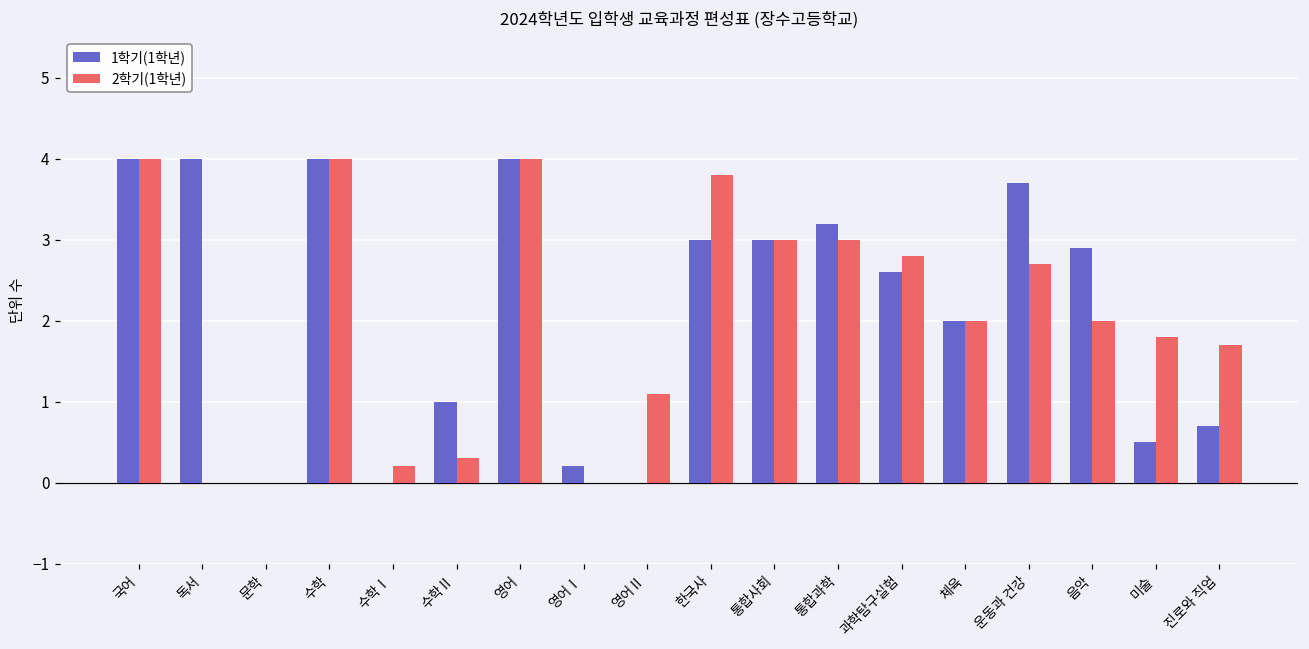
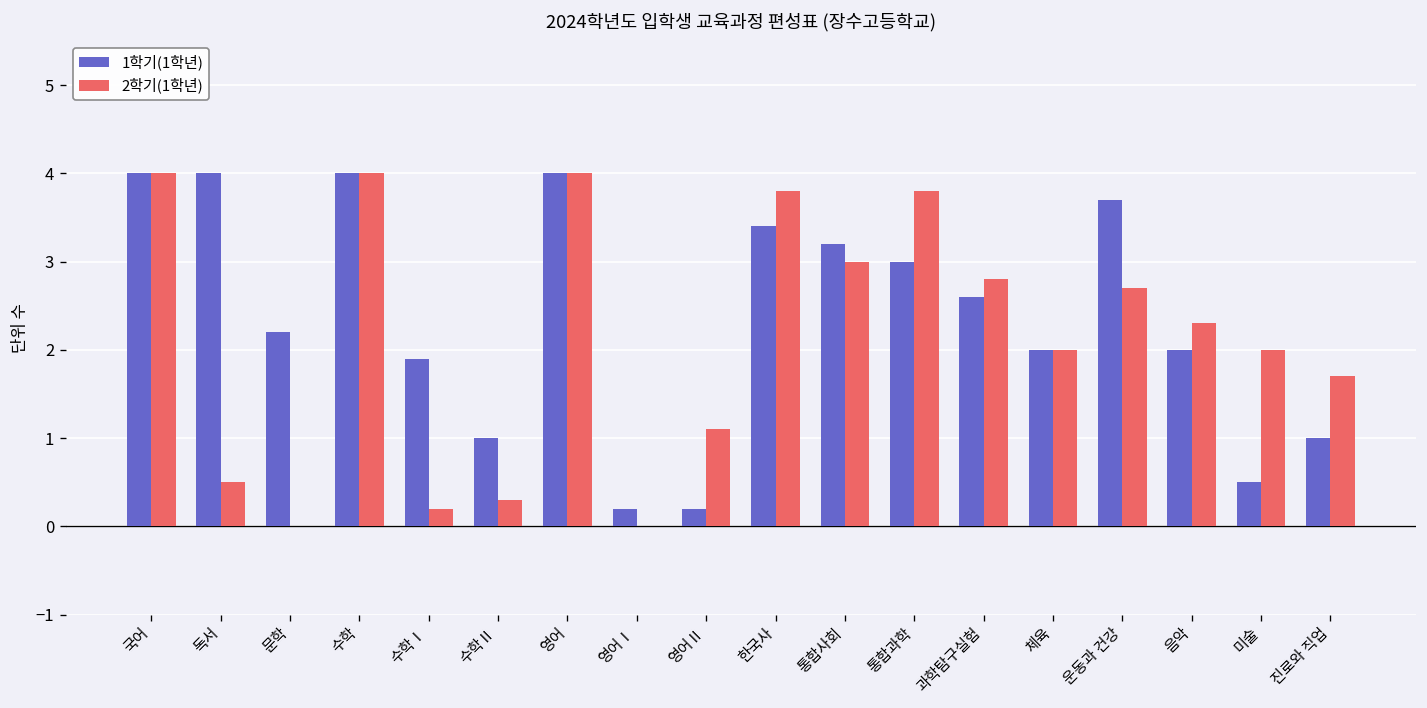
  {
    "1학기(1학년)": {
      "국어": 4.0,
      "독서": 4.0,
-     "문학": 0.0,
+     "문학": 2.2,
      "수학": 4.0,
-     "수학Ⅰ": 0.0,
+     "수학Ⅰ": 1.9,
      "수학Ⅱ": 1.0,
      "영어": 4.0,
      "영어Ⅰ": 0.2,
-     "영어Ⅱ": 0.0,
-     "한국사": 3.0,
-     "통합사회": 3.0,
-     "통합과학": 3.2,
+     "영어Ⅱ": 0.2,
+     "한국사": 3.4,
+     "통합사회": 3.2,
+     "통합과학": 3.0,
      "과학탐구실험": 2.6,
      "체육": 2.0,
      "운동과 건강": 3.7,
-     "음악": 2.9,
+     "음악": 2.0,
      "미술": 0.5,
-     "진로와 직업": 0.7
+     "진로와 직업": 1.0
    },
    "2학기(1학년)": {
      "국어": 4.0,
-     "독서": 0.0,
+     "독서": 0.5,
      "문학": 0.0,
      "수학": 4.0,
      "수학Ⅰ": 0.2,
      "수학Ⅱ": 0.3,
      "영어": 4.0,
      "영어Ⅰ": 0.0,
      "영어Ⅱ": 1.1,
      "한국사": 3.8,
      "통합사회": 3.0,
-     "통합과학": 3.0,
+     "통합과학": 3.8,
      "과학탐구실험": 2.8,
      "체육": 2.0,
      "운동과 건강": 2.7,
-     "음악": 2.0,
-     "미술": 1.8,
+     "음악": 2.3,
+     "미술": 2.0,
      "진로와 직업": 1.7
    }
  }
